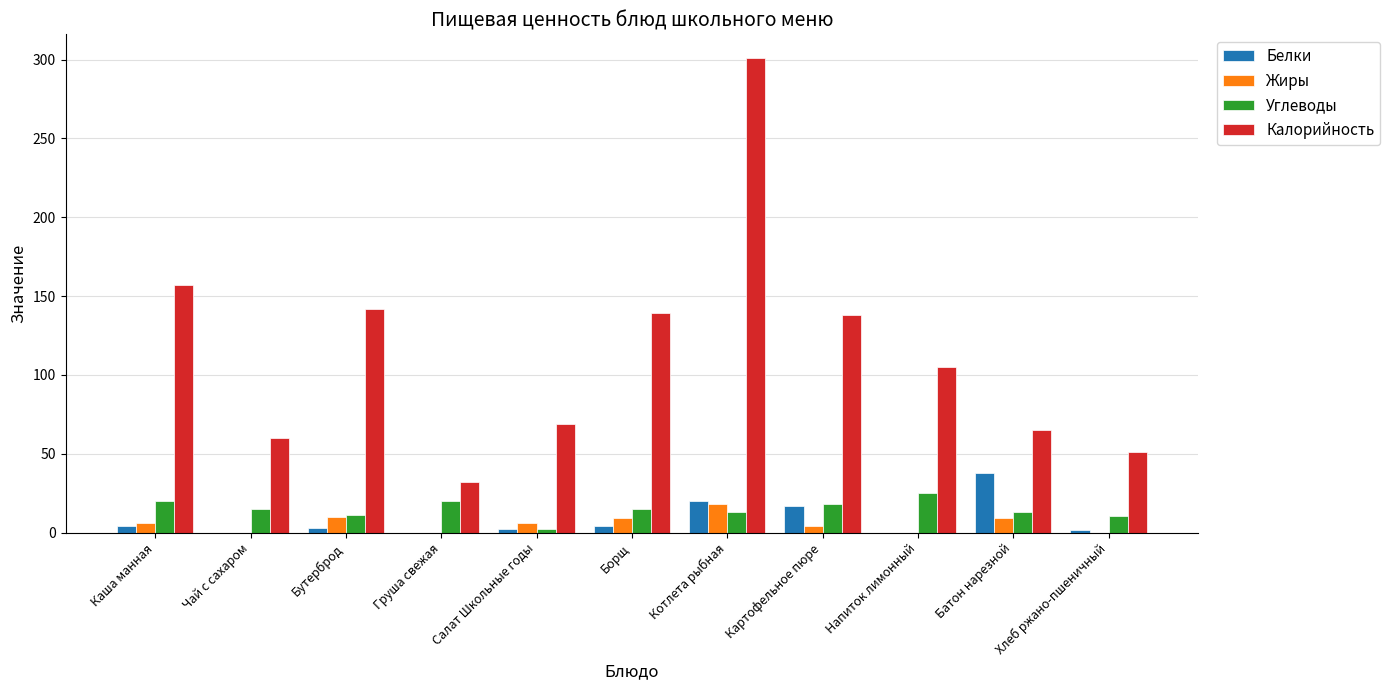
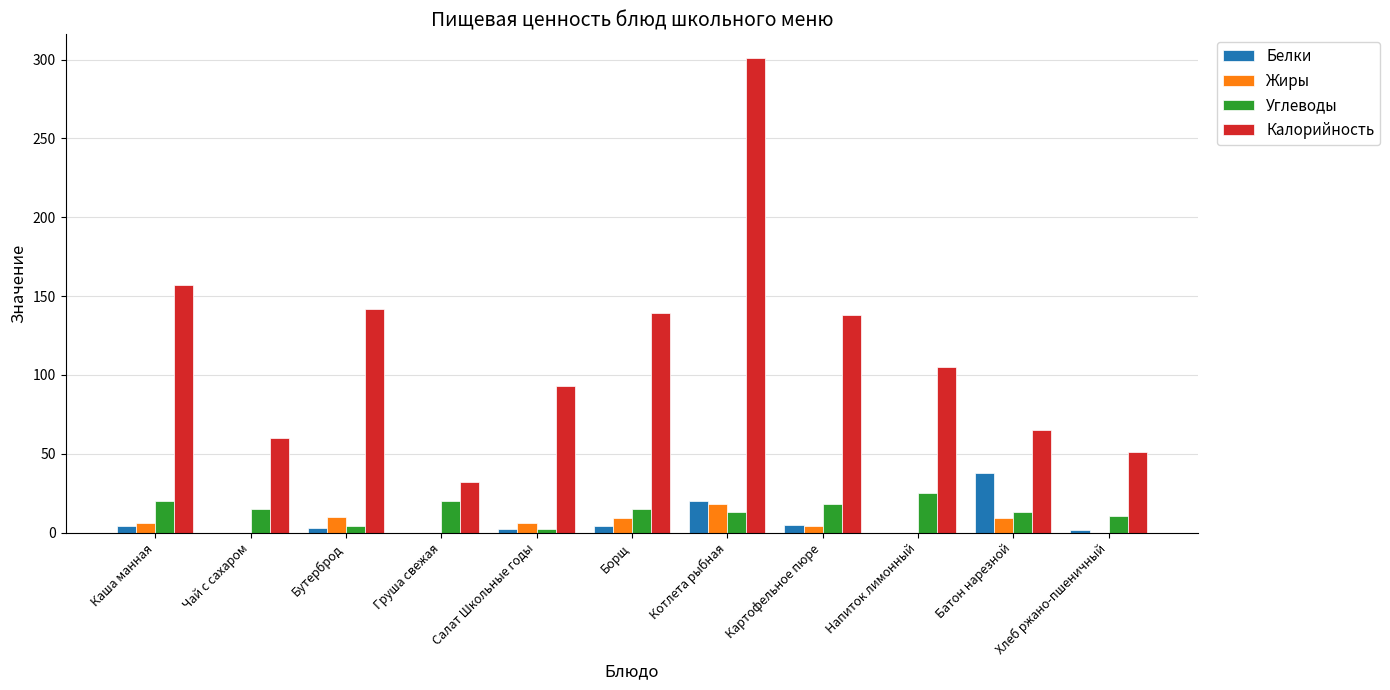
  {
    "Белки": {
      "Каша манная": 4,
      "Чай с сахаром": 0,
      "Бутерброд": 3,
      "Груша свежая": 0,
      "Салат Школьные годы": 2,
      "Борщ": 4,
      "Котлета рыбная": 20,
-     "Картофельное пюре": 17,
+     "Картофельное пюре": 5,
      "Напиток лимонный": 0,
      "Батон нарезной": 38,
      "Хлеб ржано-пшеничный": 2
    },
    "Жиры": {
      "Каша манная": 6,
      "Чай с сахаром": 0,
      "Бутерброд": 10,
      "Груша свежая": 0,
      "Салат Школьные годы": 6,
      "Борщ": 9,
      "Котлета рыбная": 18,
      "Картофельное пюре": 4,
      "Напиток лимонный": 0,
      "Батон нарезной": 9,
      "Хлеб ржано-пшеничный": 0
    },
    "Углеводы": {
      "Каша манная": 20,
      "Чай с сахаром": 15,
-     "Бутерброд": 11,
+     "Бутерброд": 4,
      "Груша свежая": 20,
      "Салат Школьные годы": 2,
      "Борщ": 15,
      "Котлета рыбная": 13,
      "Картофельное пюре": 18,
      "Напиток лимонный": 25,
      "Батон нарезной": 13,
      "Хлеб ржано-пшеничный": 11
    },
    "Калорийность": {
      "Каша манная": 157,
      "Чай с сахаром": 60,
      "Бутерброд": 142,
      "Груша свежая": 32,
-     "Салат Школьные годы": 69,
+     "Салат Школьные годы": 93,
      "Борщ": 139,
      "Котлета рыбная": 301,
      "Картофельное пюре": 138,
      "Напиток лимонный": 105,
      "Батон нарезной": 65,
      "Хлеб ржано-пшеничный": 51
    }
  }
